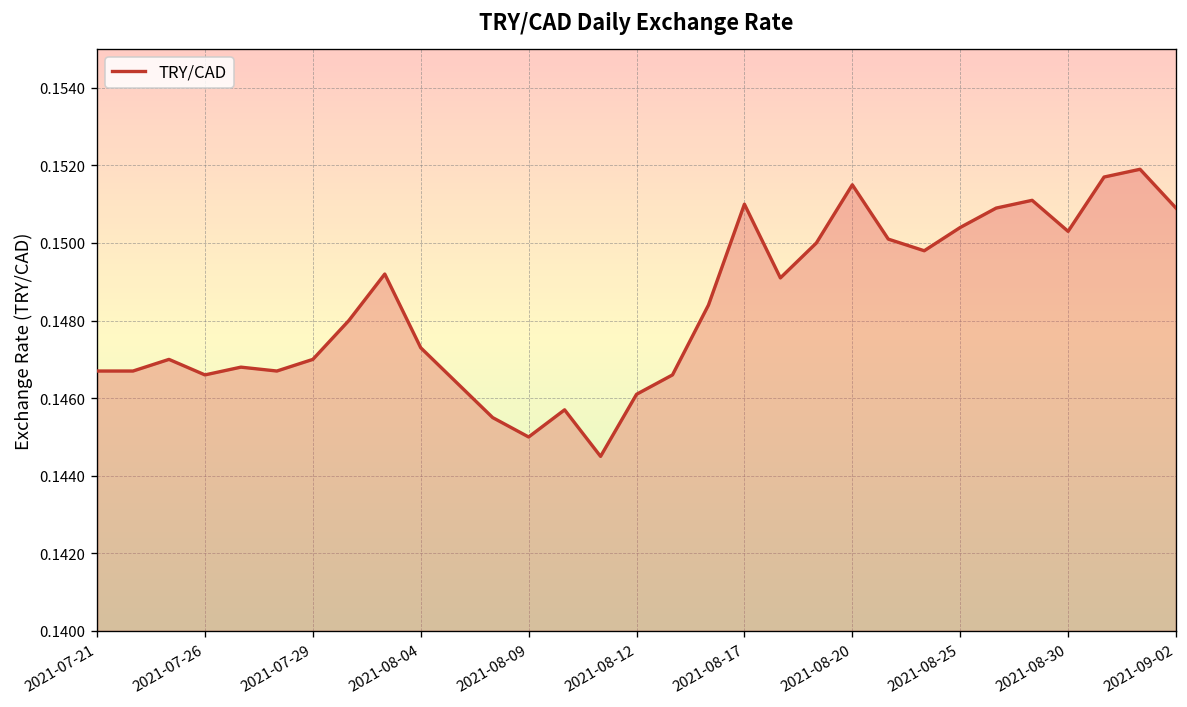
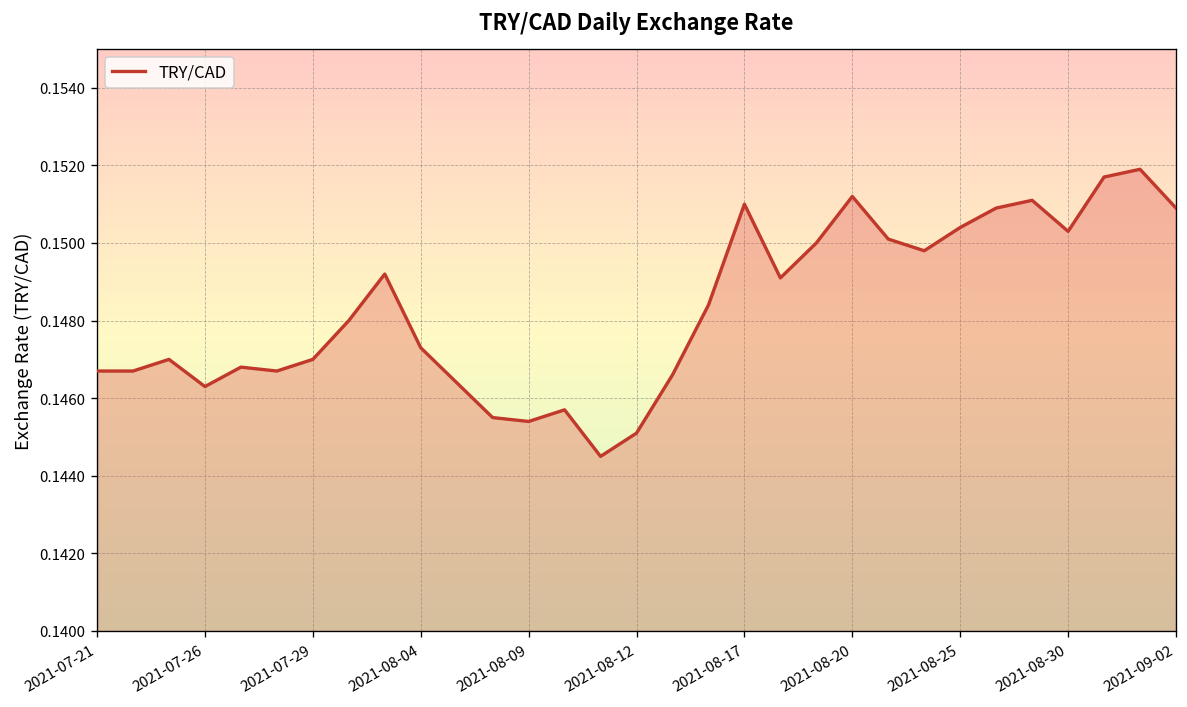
  {
    "2021-07-21": 0.1467,
-   "2021-07-26": 0.1466,
+   "2021-07-26": 0.1463,
    "2021-07-29": 0.1470,
    "2021-08-04": 0.1473,
-   "2021-08-09": 0.1450,
-   "2021-08-12": 0.1461,
+   "2021-08-09": 0.1454,
+   "2021-08-12": 0.1451,
    "2021-08-17": 0.1510,
-   "2021-08-20": 0.1515,
+   "2021-08-20": 0.1512,
    "2021-08-25": 0.1504,
    "2021-08-30": 0.1503,
    "2021-09-02": 0.1509
  }
